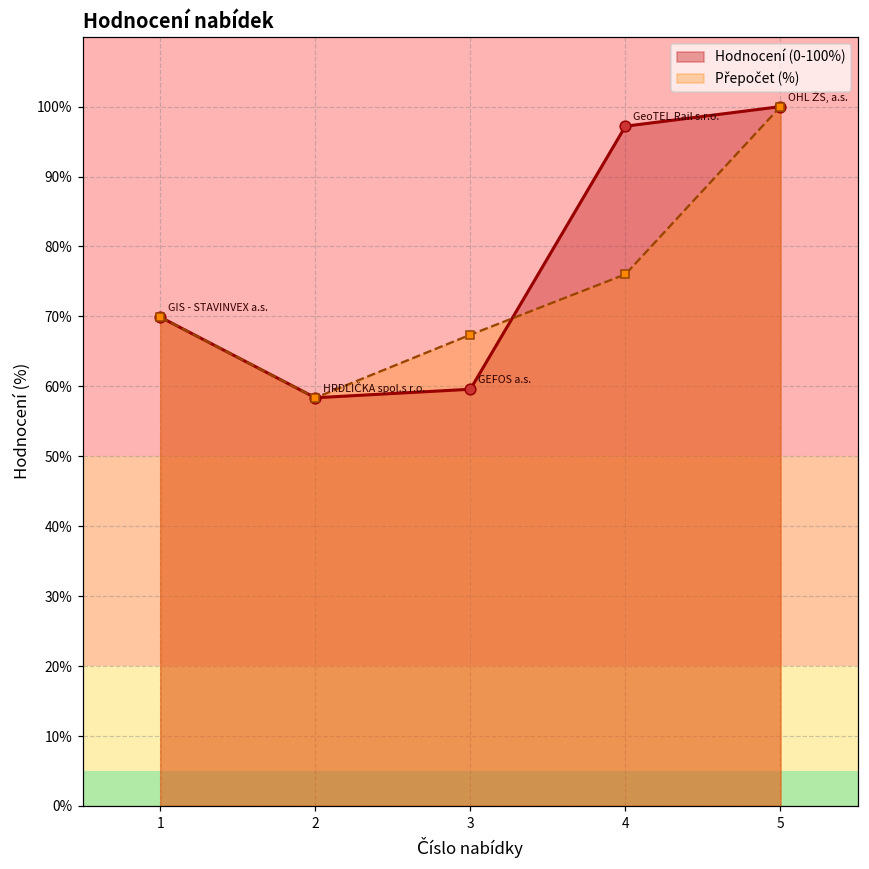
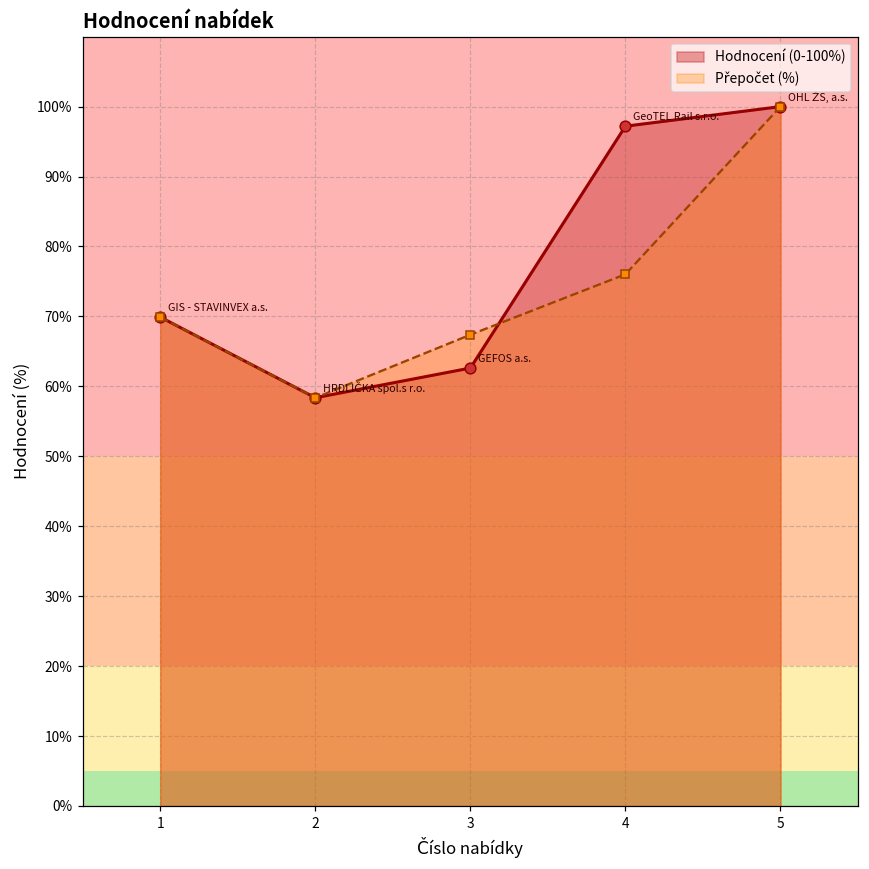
  {
    "Hodnocení (0-100%)": {
-     "3": "60%",
+     "3": "63%",
      "4": "97%"
    },
    "Přepočet (%)": {
      "3": "67%",
      "4": "76%"
    }
  }
